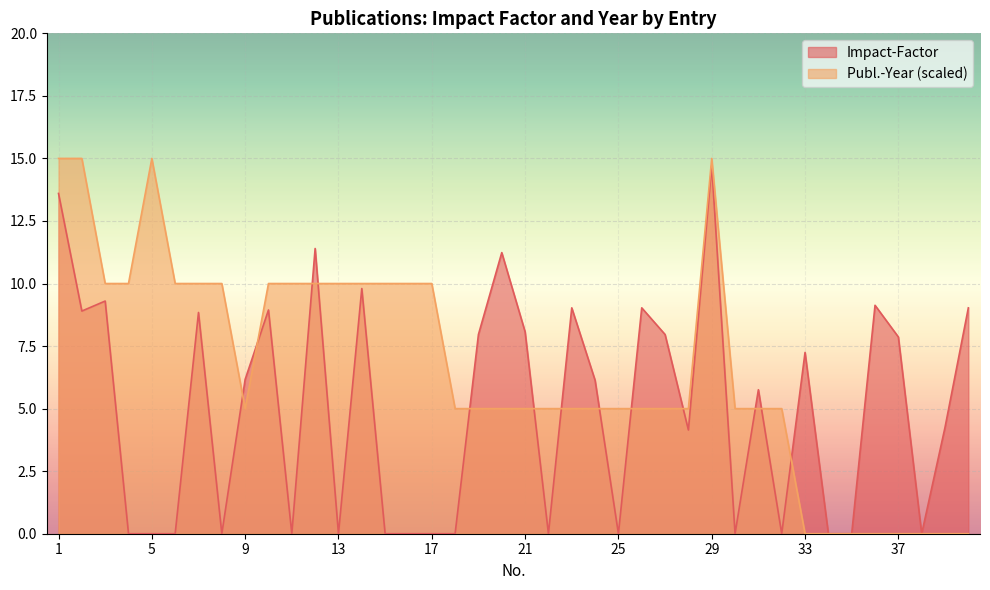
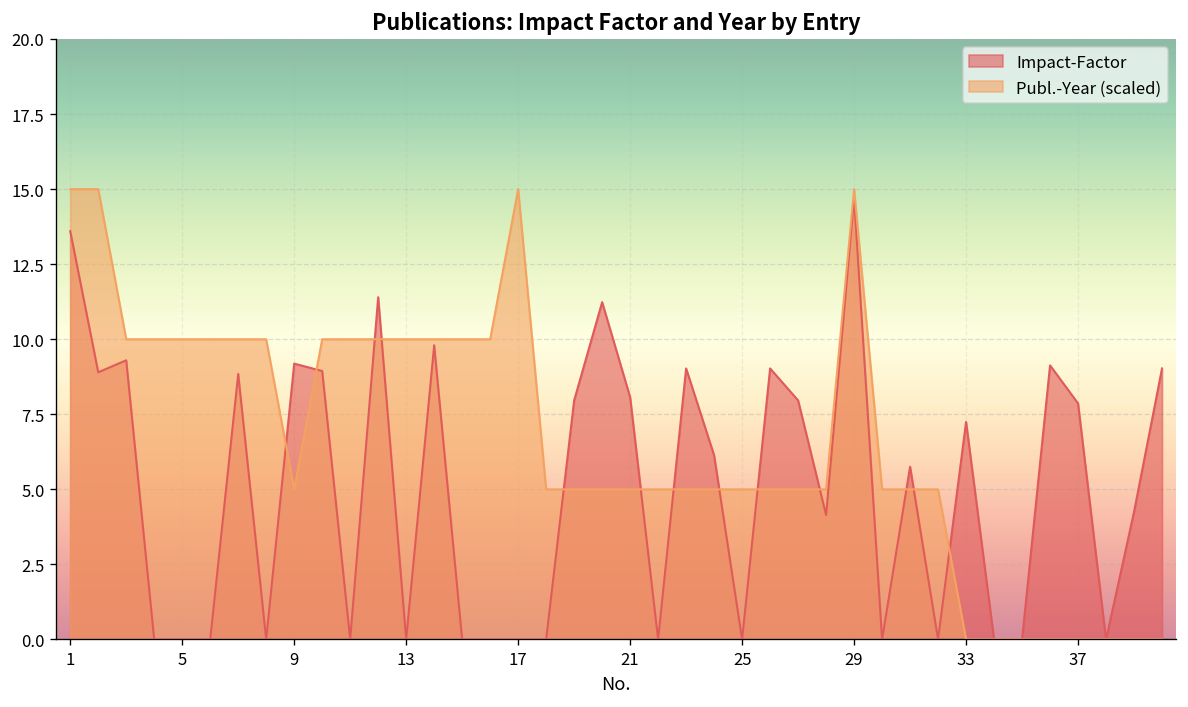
  {
    "Impact-Factor": {
      "1": 13.6,
      "5": 0.0,
-     "9": 6.2,
+     "9": 9.2,
      "13": 0.0,
      "17": 0.0,
      "21": 8.1,
      "25": 0.0,
      "29": 14.7,
      "33": 7.2,
      "37": 7.9
    },
    "Publ.-Year (scaled)": {
      "1": 15.0,
-     "5": 15.0,
+     "5": 10.0,
      "9": 5.0,
      "13": 10.0,
-     "17": 10.0,
+     "17": 15.0,
      "21": 5.0,
      "25": 5.0,
      "29": 15.0,
      "33": 0.0,
      "37": 0.0
    }
  }
